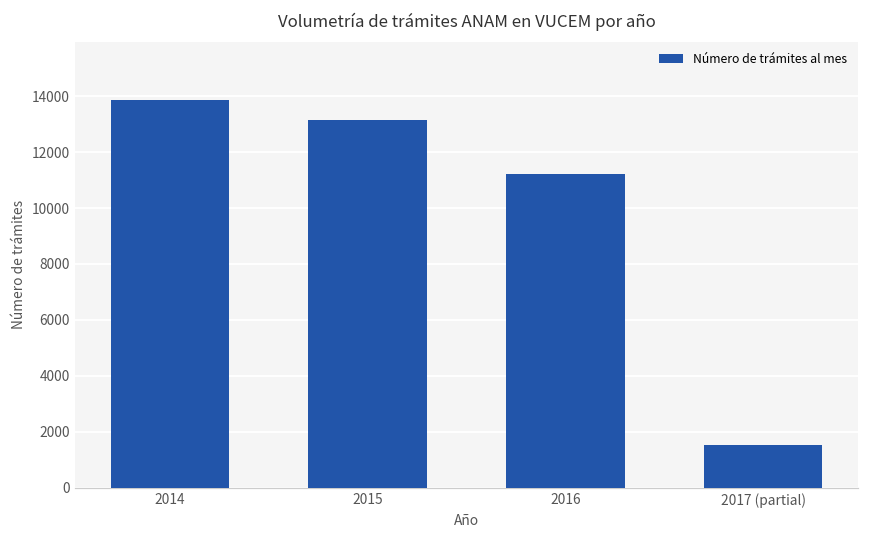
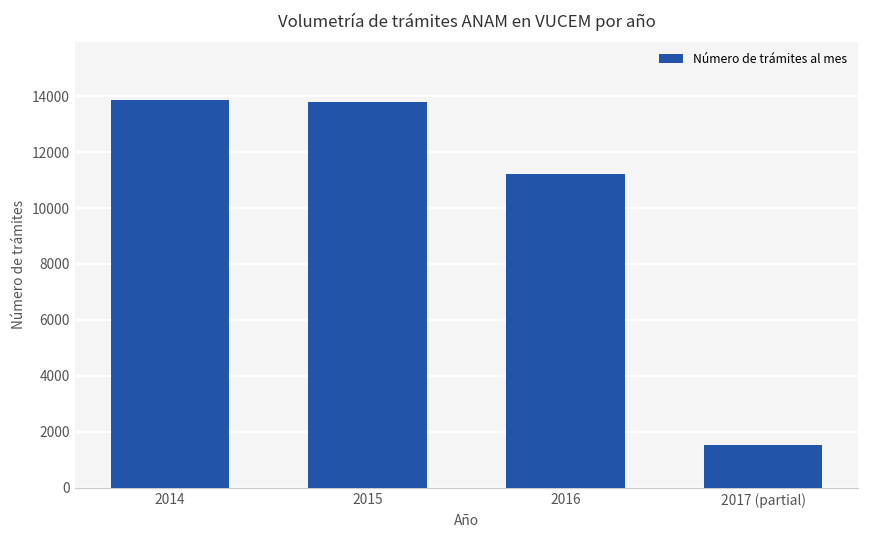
  {
    "2014": 13900,
-   "2015": 13200,
+   "2015": 13800,
    "2016": 11200,
    "2017 (partial)": 1500
  }
